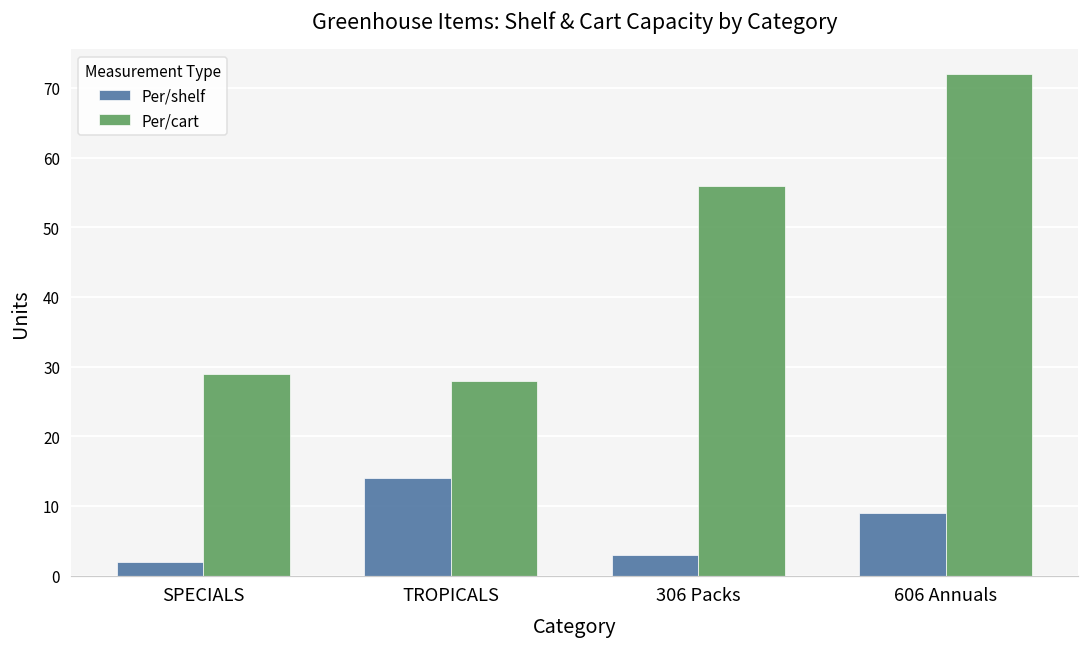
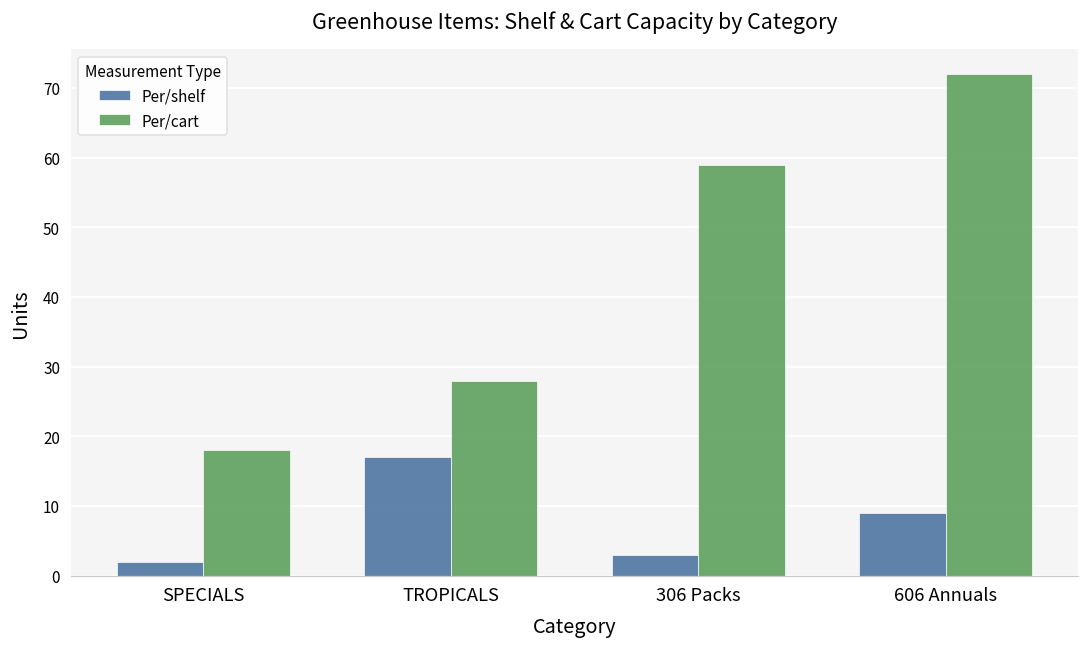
  {
    "Per/shelf": {
      "SPECIALS": 2,
-     "TROPICALS": 14,
+     "TROPICALS": 17,
      "306 Packs": 3,
      "606 Annuals": 9
    },
    "Per/cart": {
-     "SPECIALS": 29,
+     "SPECIALS": 18,
      "TROPICALS": 28,
-     "306 Packs": 56,
+     "306 Packs": 59,
      "606 Annuals": 72
    }
  }
